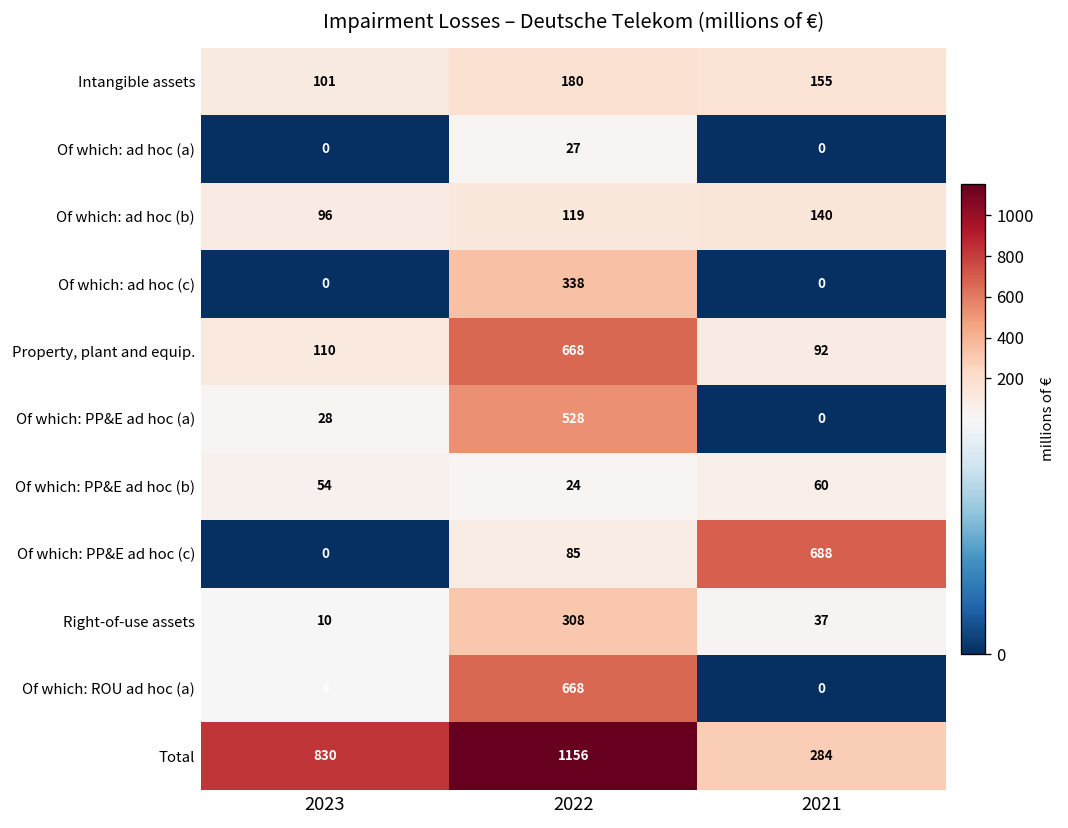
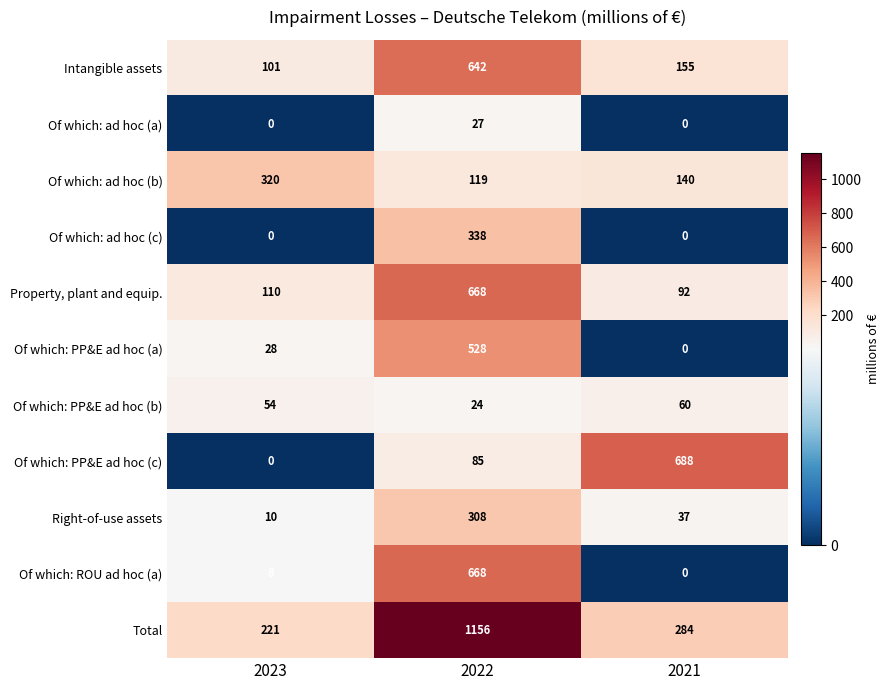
  {
    "Intangible assets": {
      "2023": 101,
-     "2022": 180,
+     "2022": 642,
      "2021": 155
    },
    "Of which: ad hoc (a)": {
      "2023": 0,
      "2022": 27,
      "2021": 0
    },
    "Of which: ad hoc (b)": {
-     "2023": 96,
+     "2023": 320,
      "2022": 119,
      "2021": 140
    },
    "Of which: ad hoc (c)": {
      "2023": 0,
      "2022": 338,
      "2021": 0
    },
    "Property, plant and equip.": {
      "2023": 110,
      "2022": 668,
      "2021": 92
    },
    "Of which: PP&E ad hoc (a)": {
      "2023": 28,
      "2022": 528,
      "2021": 0
    },
    "Of which: PP&E ad hoc (b)": {
      "2023": 54,
      "2022": 24,
      "2021": 60
    },
    "Of which: PP&E ad hoc (c)": {
      "2023": 0,
      "2022": 85,
      "2021": 688
    },
    "Right-of-use assets": {
      "2023": 10,
      "2022": 308,
      "2021": 37
    },
    "Of which: ROU ad hoc (a)": {
      "2022": 668,
      "2021": 0
    },
    "Total": {
-     "2023": 830,
+     "2023": 221,
      "2022": 1156,
      "2021": 284
    }
  }
